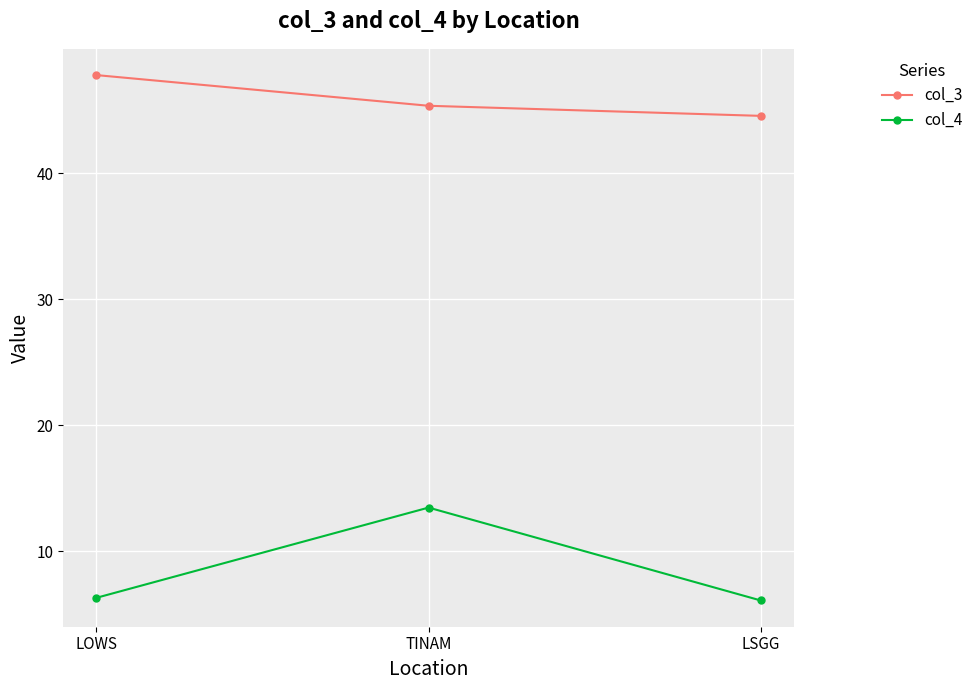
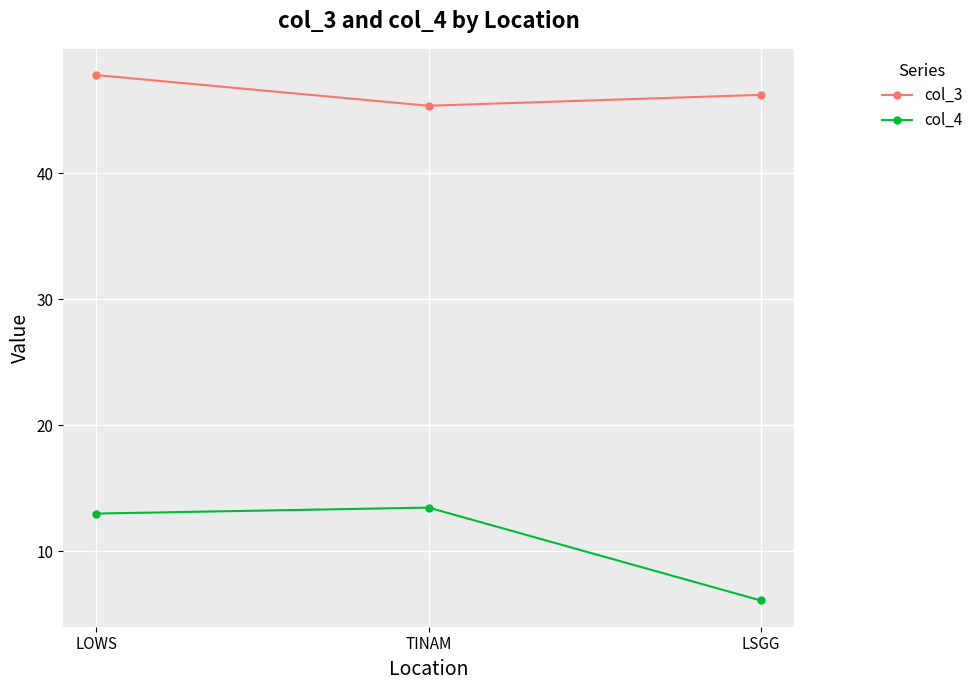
  {
    "col_3": {
      "LOWS": 47.8,
      "TINAM": 45.4,
-     "LSGG": 44.6
+     "LSGG": 46.2
    },
    "col_4": {
-     "LOWS": 6.3,
+     "LOWS": 13.0,
      "TINAM": 13.5,
      "LSGG": 6.1
    }
  }
